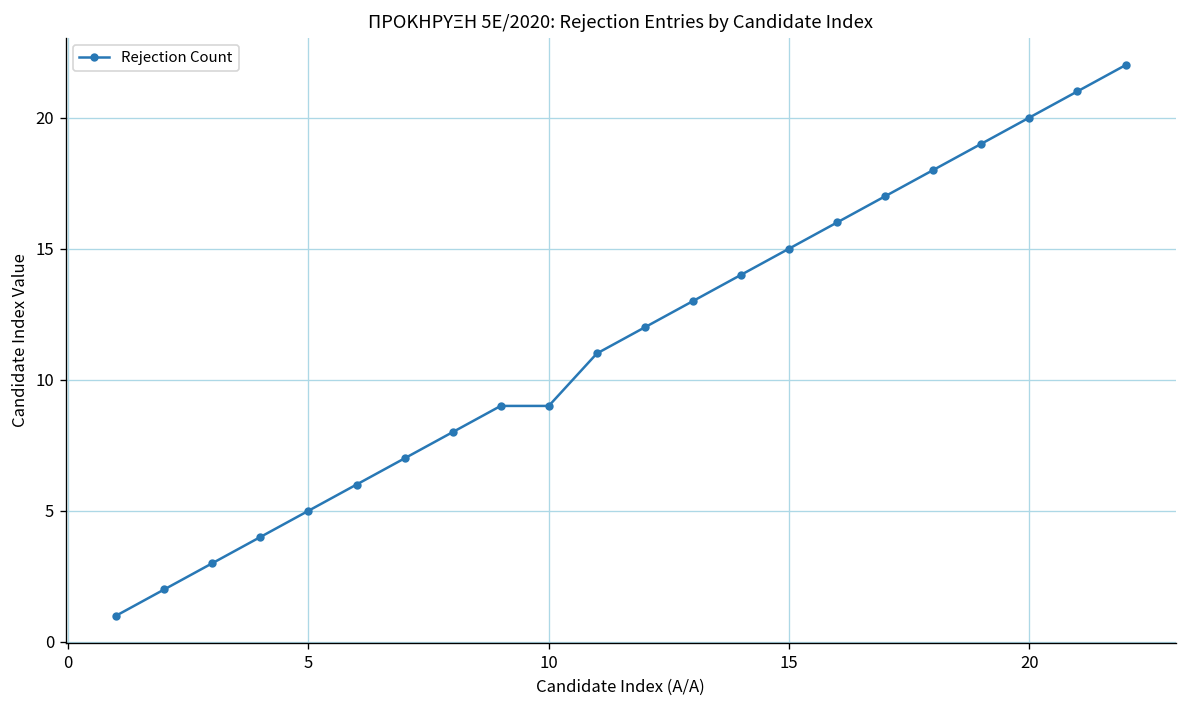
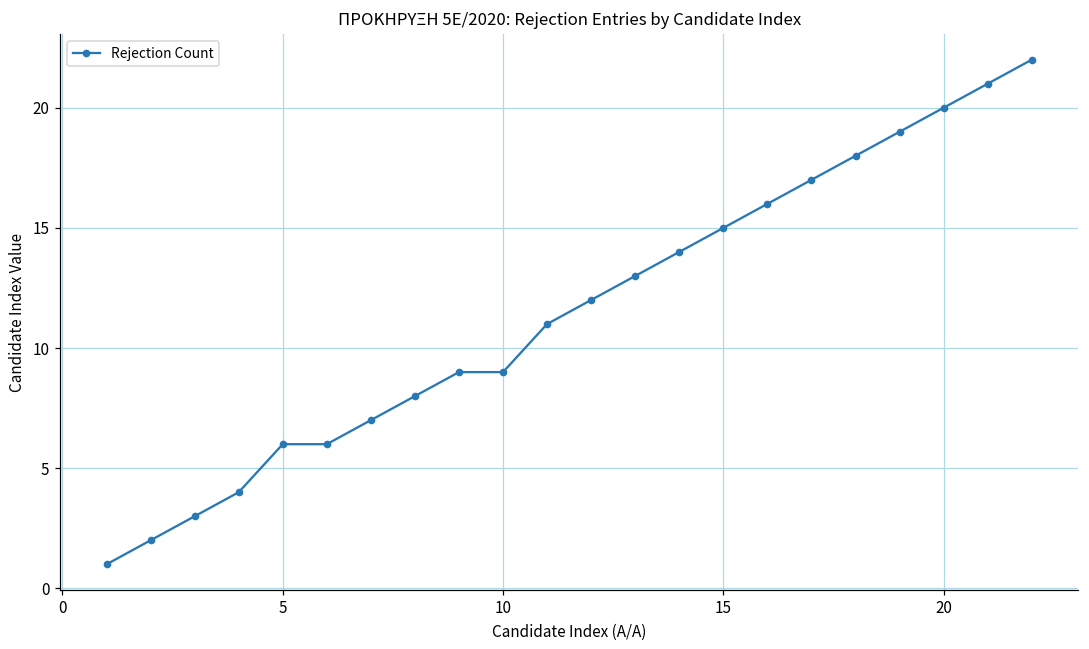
  {
-   "5": 5,
+   "5": 6,
    "10": 9,
    "15": 15,
    "20": 20
  }
